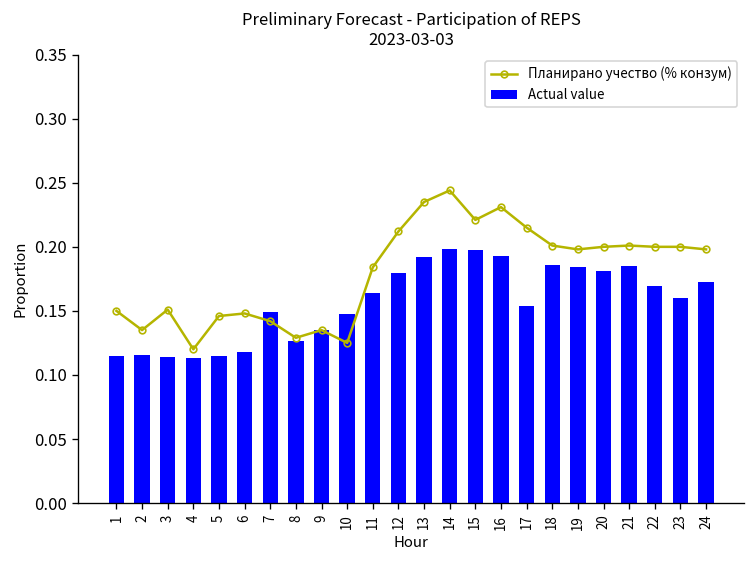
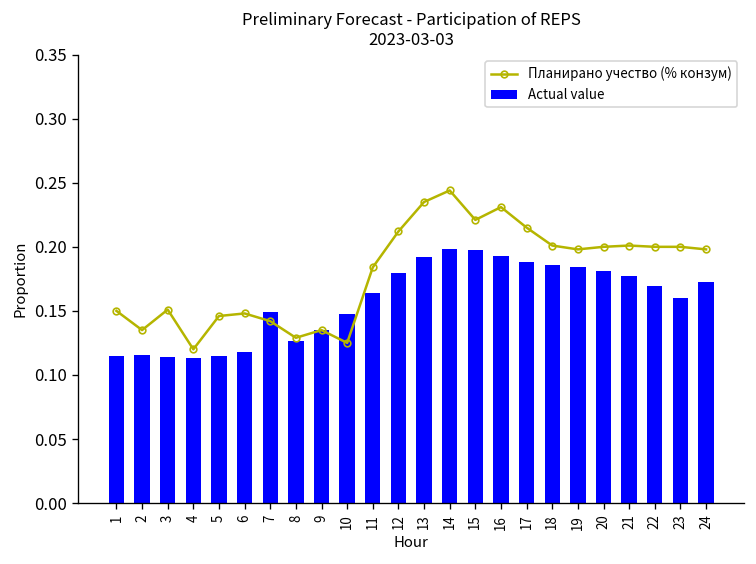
  {
    "Планирано учество (% конзум)": {
      "1": 0.150,
      "2": 0.135,
      "3": 0.151,
      "4": 0.120,
      "5": 0.146,
      "6": 0.148,
      "7": 0.142,
      "8": 0.129,
      "9": 0.135,
      "10": 0.125,
      "11": 0.184,
      "12": 0.212,
      "13": 0.235,
      "14": 0.244,
      "15": 0.221,
      "16": 0.231,
      "17": 0.215,
      "18": 0.201,
      "19": 0.198,
      "20": 0.200,
      "21": 0.201,
      "22": 0.200,
      "23": 0.200,
      "24": 0.198
    },
    "Actual value": {
      "1": 0.115,
      "2": 0.115,
      "3": 0.114,
      "4": 0.113,
      "5": 0.115,
      "6": 0.118,
      "7": 0.149,
      "8": 0.126,
      "9": 0.135,
      "10": 0.148,
      "11": 0.164,
      "12": 0.180,
      "13": 0.192,
      "14": 0.198,
      "15": 0.198,
      "16": 0.193,
-     "17": 0.154,
+     "17": 0.188,
      "18": 0.186,
      "19": 0.184,
      "20": 0.182,
-     "21": 0.185,
+     "21": 0.177,
      "22": 0.169,
      "23": 0.160,
      "24": 0.172
    }
  }
